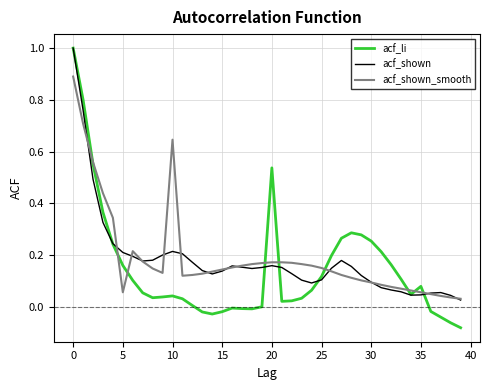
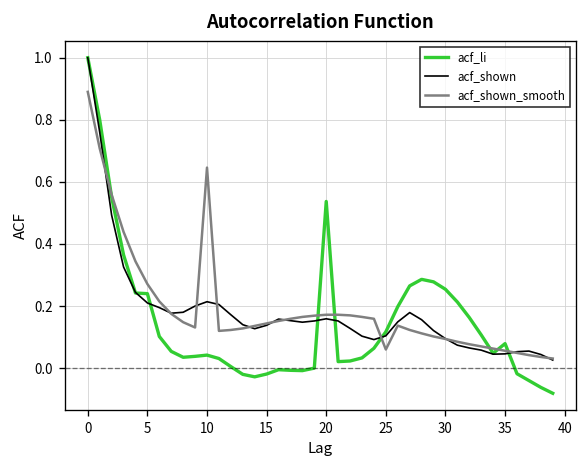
  {
    "acf_li": {
-     "5": 0.16,
+     "5": 0.24,
      "10": 0.04,
      "15": -0.02,
      "20": 0.54,
      "25": 0.12,
      "30": 0.25,
      "35": 0.08
    },
    "acf_shown": {
      "5": 0.21,
      "10": 0.21,
      "20": 0.16,
      "25": 0.10,
      "35": 0.05
    },
    "acf_shown_smooth": {
      "0": 0.89,
-     "5": 0.06,
+     "5": 0.27,
      "10": 0.65,
      "20": 0.17,
-     "25": 0.15,
+     "25": 0.06,
      "35": 0.06
    }
  }
